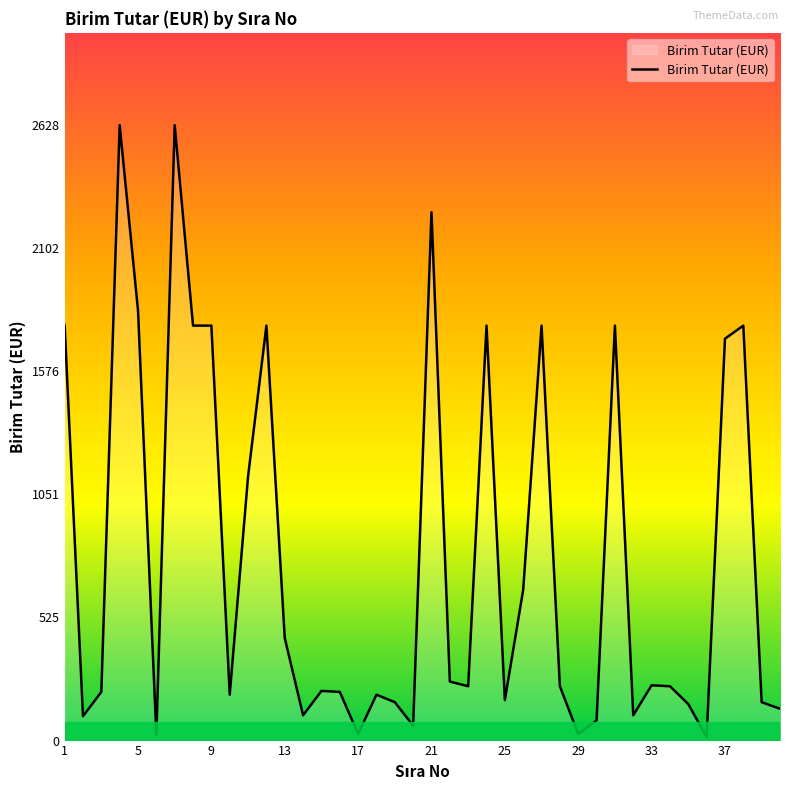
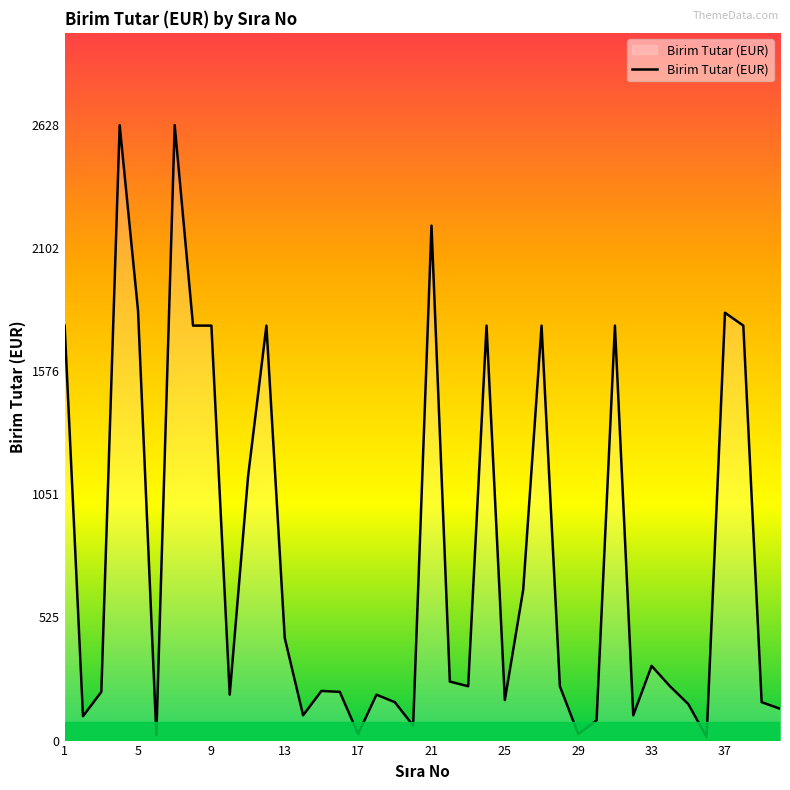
  {
    "1": 1770,
    "5": 1840,
    "9": 1770,
    "13": 440,
-   "21": 2260,
+   "21": 2200,
    "25": 170,
-   "33": 240,
-   "37": 1720
+   "33": 320,
+   "37": 1830
  }
